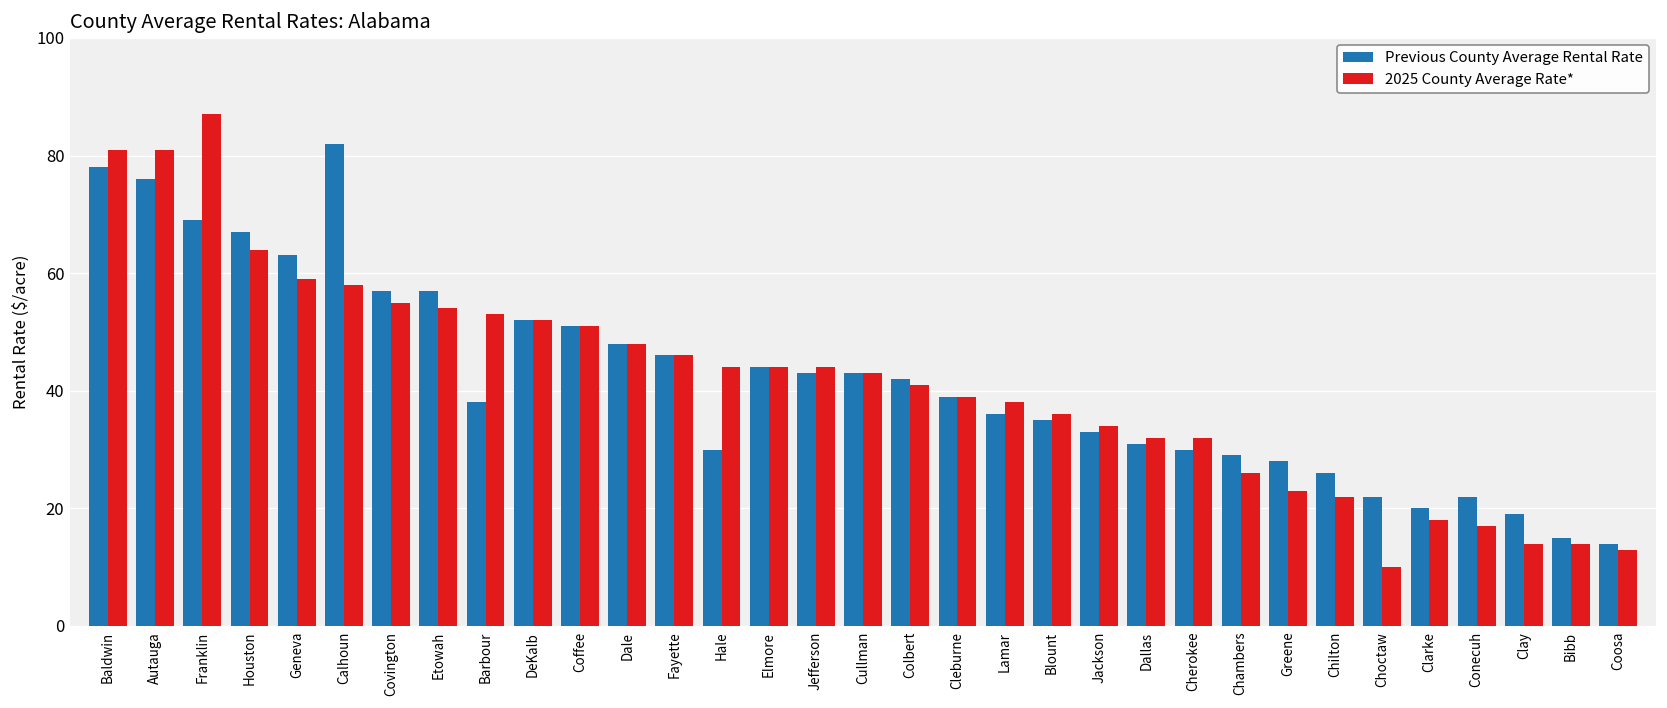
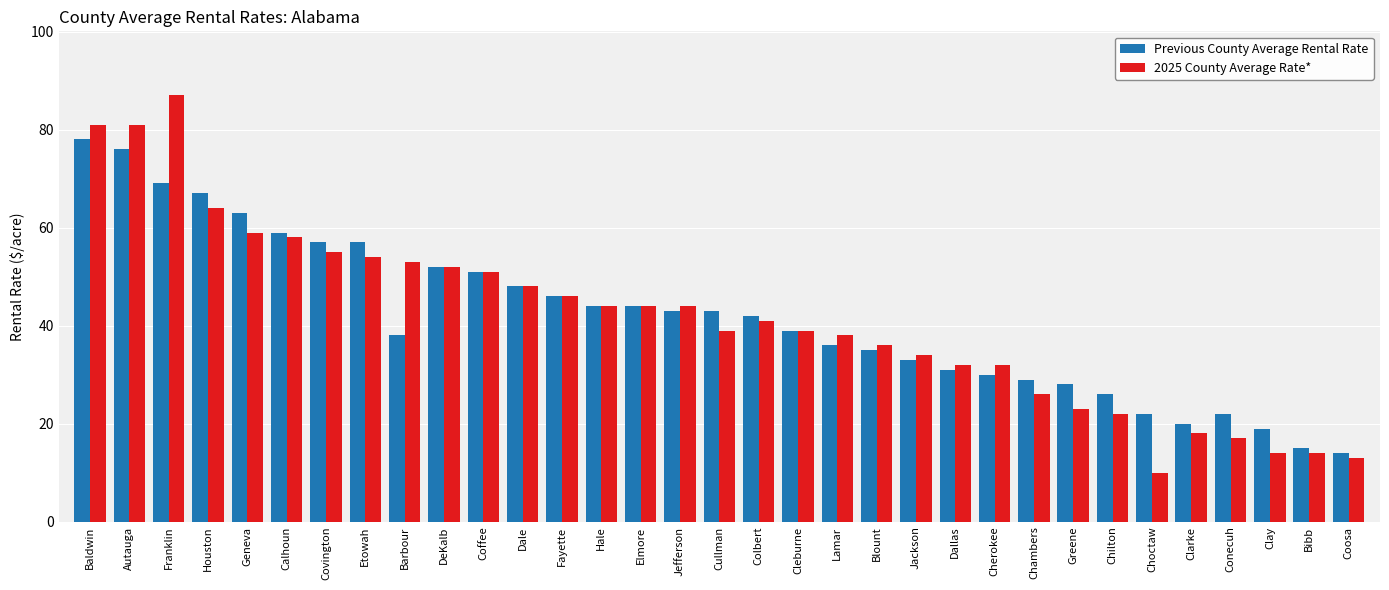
  {
    "Previous County Average Rental Rate": {
      "Baldwin": 78,
      "Autauga": 76,
      "Franklin": 69,
      "Houston": 67,
      "Geneva": 63,
-     "Calhoun": 82,
+     "Calhoun": 59,
      "Covington": 57,
      "Etowah": 57,
      "Barbour": 38,
      "DeKalb": 52,
      "Coffee": 51,
      "Dale": 48,
      "Fayette": 46,
-     "Hale": 30,
+     "Hale": 44,
      "Elmore": 44,
      "Jefferson": 43,
      "Cullman": 43,
      "Colbert": 42,
      "Cleburne": 39,
      "Lamar": 36,
      "Blount": 35,
      "Jackson": 33,
      "Dallas": 31,
      "Cherokee": 30,
      "Chambers": 29,
      "Greene": 28,
      "Chilton": 26,
      "Choctaw": 22,
      "Clarke": 20,
      "Conecuh": 22,
      "Clay": 19,
      "Bibb": 15,
      "Coosa": 14
    },
    "2025 County Average Rate*": {
      "Baldwin": 81,
      "Autauga": 81,
      "Franklin": 87,
      "Houston": 64,
      "Geneva": 59,
      "Calhoun": 58,
      "Covington": 55,
      "Etowah": 54,
      "Barbour": 53,
      "DeKalb": 52,
      "Coffee": 51,
      "Dale": 48,
      "Fayette": 46,
      "Hale": 44,
      "Elmore": 44,
      "Jefferson": 44,
-     "Cullman": 43,
+     "Cullman": 39,
      "Colbert": 41,
      "Cleburne": 39,
      "Lamar": 38,
      "Blount": 36,
      "Jackson": 34,
      "Dallas": 32,
      "Cherokee": 32,
      "Chambers": 26,
      "Greene": 23,
      "Chilton": 22,
      "Choctaw": 10,
      "Clarke": 18,
      "Conecuh": 17,
      "Clay": 14,
      "Bibb": 14,
      "Coosa": 13
    }
  }
